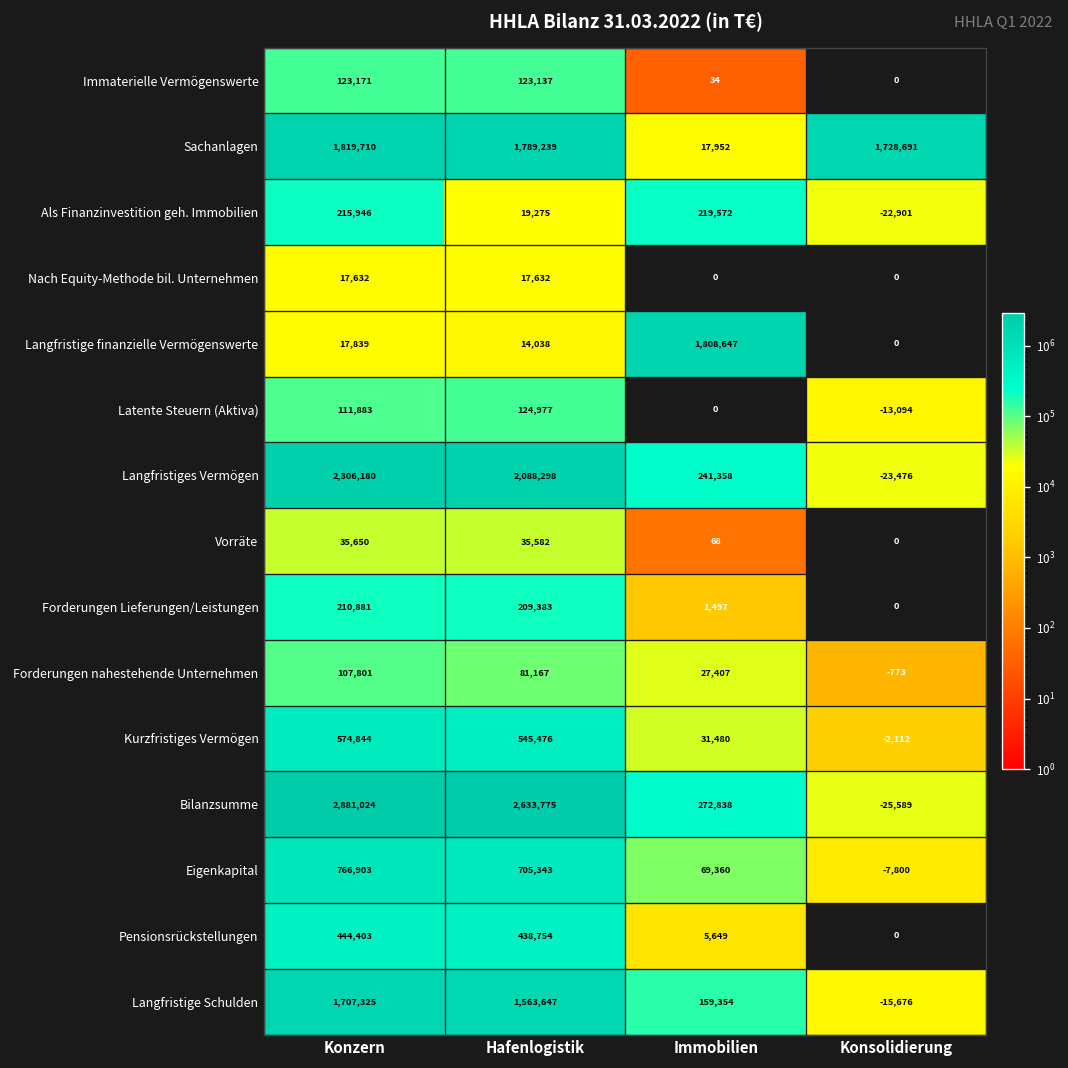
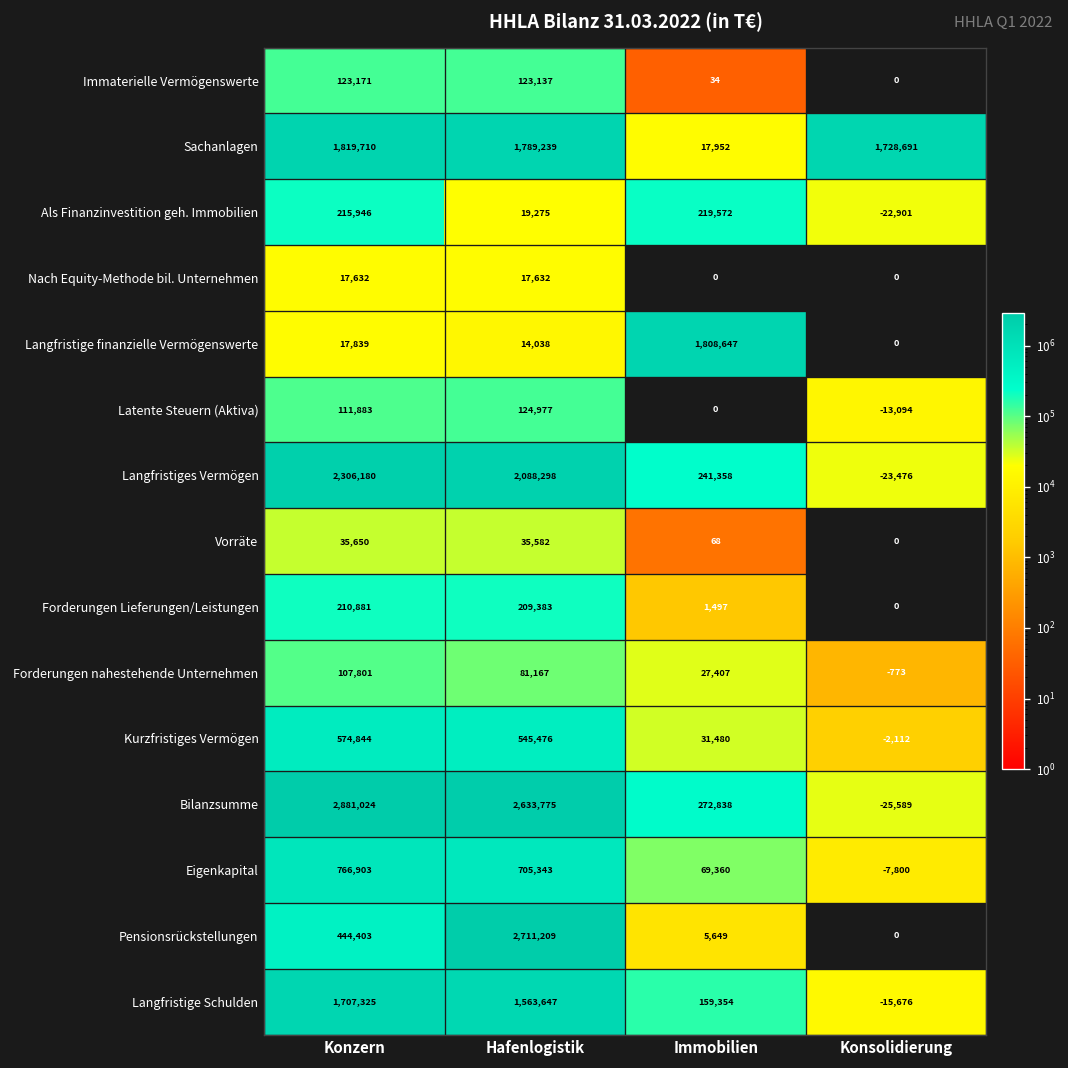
  {
    "Immaterielle Vermögenswerte": {
      "Konzern": "123,171",
      "Hafenlogistik": "123,137",
      "Immobilien": "34",
      "Konsolidierung": "0"
    },
    "Sachanlagen": {
      "Konzern": "1,819,710",
      "Hafenlogistik": "1,789,239",
      "Immobilien": "17,952",
      "Konsolidierung": "1,728,691"
    },
    "Als Finanzinvestition geh. Immobilien": {
      "Konzern": "215,946",
      "Hafenlogistik": "19,275",
      "Immobilien": "219,572",
      "Konsolidierung": "-22,901"
    },
    "Nach Equity-Methode bil. Unternehmen": {
      "Konzern": "17,632",
      "Hafenlogistik": "17,632",
      "Immobilien": "0",
      "Konsolidierung": "0"
    },
    "Langfristige finanzielle Vermögenswerte": {
      "Konzern": "17,839",
      "Hafenlogistik": "14,038",
      "Immobilien": "1,808,647",
      "Konsolidierung": "0"
    },
    "Latente Steuern (Aktiva)": {
      "Konzern": "111,883",
      "Hafenlogistik": "124,977",
      "Immobilien": "0",
      "Konsolidierung": "-13,094"
    },
    "Langfristiges Vermögen": {
      "Konzern": "2,306,180",
      "Hafenlogistik": "2,088,298",
      "Immobilien": "241,358",
      "Konsolidierung": "-23,476"
    },
    "Vorräte": {
      "Konzern": "35,650",
      "Hafenlogistik": "35,582",
      "Immobilien": "68",
      "Konsolidierung": "0"
    },
    "Forderungen Lieferungen/Leistungen": {
      "Konzern": "210,881",
      "Hafenlogistik": "209,383",
      "Immobilien": "1,497",
      "Konsolidierung": "0"
    },
    "Forderungen nahestehende Unternehmen": {
      "Konzern": "107,801",
      "Hafenlogistik": "81,167",
      "Immobilien": "27,407",
      "Konsolidierung": "-773"
    },
    "Kurzfristiges Vermögen": {
      "Konzern": "574,844",
      "Hafenlogistik": "545,476",
      "Immobilien": "31,480",
      "Konsolidierung": "-2,112"
    },
    "Bilanzsumme": {
      "Konzern": "2,881,024",
      "Hafenlogistik": "2,633,775",
      "Immobilien": "272,838",
      "Konsolidierung": "-25,589"
    },
    "Eigenkapital": {
      "Konzern": "766,903",
      "Hafenlogistik": "705,343",
      "Immobilien": "69,360",
      "Konsolidierung": "-7,800"
    },
    "Pensionsrückstellungen": {
      "Konzern": "444,403",
-     "Hafenlogistik": "438,754",
+     "Hafenlogistik": "2,711,209",
      "Immobilien": "5,649",
      "Konsolidierung": "0"
    },
    "Langfristige Schulden": {
      "Konzern": "1,707,325",
      "Hafenlogistik": "1,563,647",
      "Immobilien": "159,354",
      "Konsolidierung": "-15,676"
    }
  }
